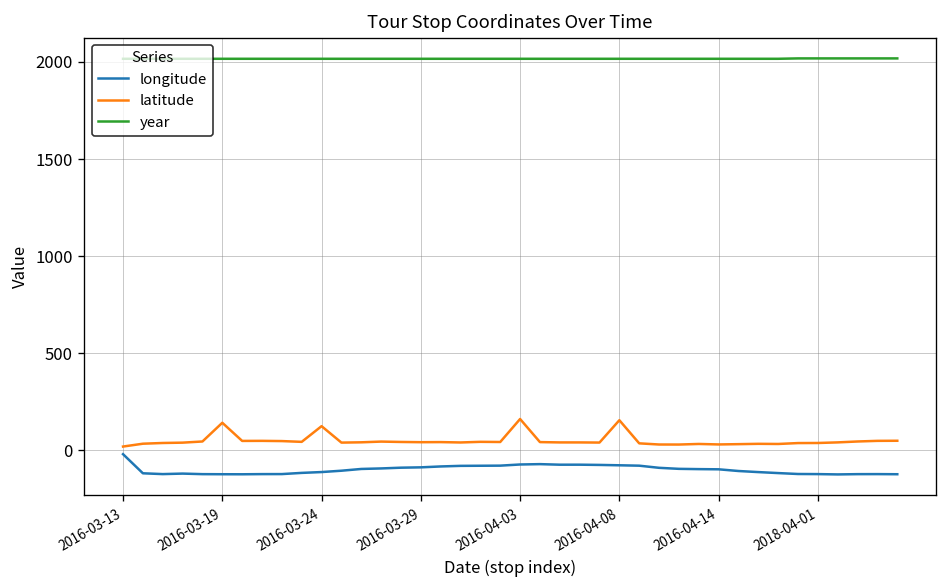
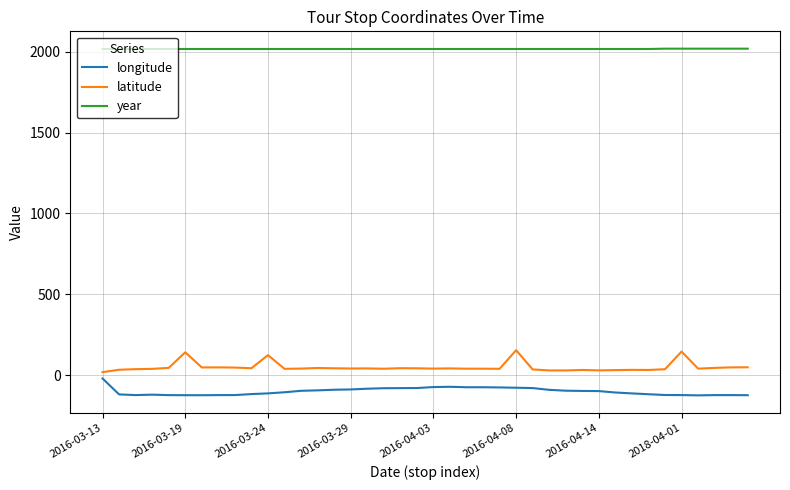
  {
    "longitude": {
      "2016-03-13": -20,
      "2016-03-19": -120,
      "2016-03-24": -110,
      "2016-03-29": -90,
      "2016-04-03": -70,
      "2016-04-08": -80,
      "2016-04-14": -100,
      "2018-04-01": -120
    },
    "latitude": {
      "2016-03-13": 20,
      "2016-03-19": 140,
      "2016-03-24": 120,
      "2016-03-29": 40,
-     "2016-04-03": 160,
+     "2016-04-03": 40,
      "2016-04-08": 160,
      "2016-04-14": 30,
-     "2018-04-01": 40
+     "2018-04-01": 150
    },
    "year": {
      "2016-03-19": 2020,
      "2016-03-24": 2020,
      "2016-03-29": 2020,
      "2016-04-03": 2020,
      "2016-04-08": 2020,
      "2016-04-14": 2020,
      "2018-04-01": 2020
    }
  }
